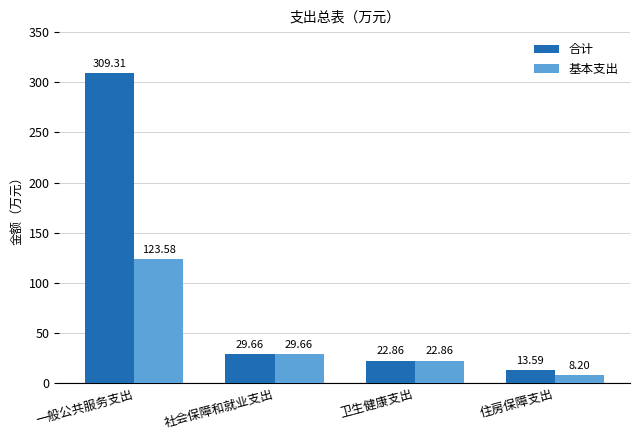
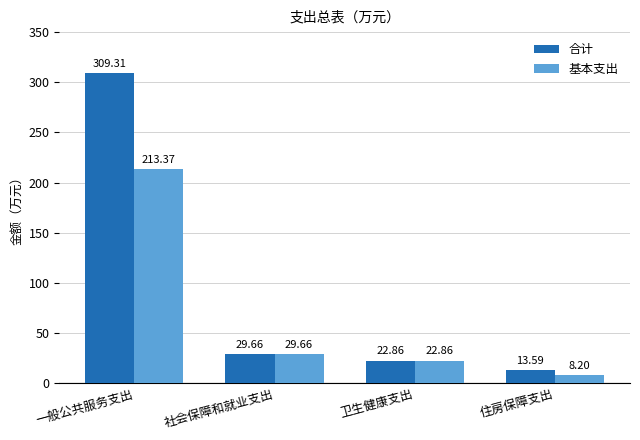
  {
    "合计": {
      "一般公共服务支出": 309.31,
      "社会保障和就业支出": 29.66,
      "卫生健康支出": 22.86,
      "住房保障支出": 13.59
    },
    "基本支出": {
-     "一般公共服务支出": 123.58,
+     "一般公共服务支出": 213.37,
      "社会保障和就业支出": 29.66,
      "卫生健康支出": 22.86,
      "住房保障支出": 8.20
    }
  }
